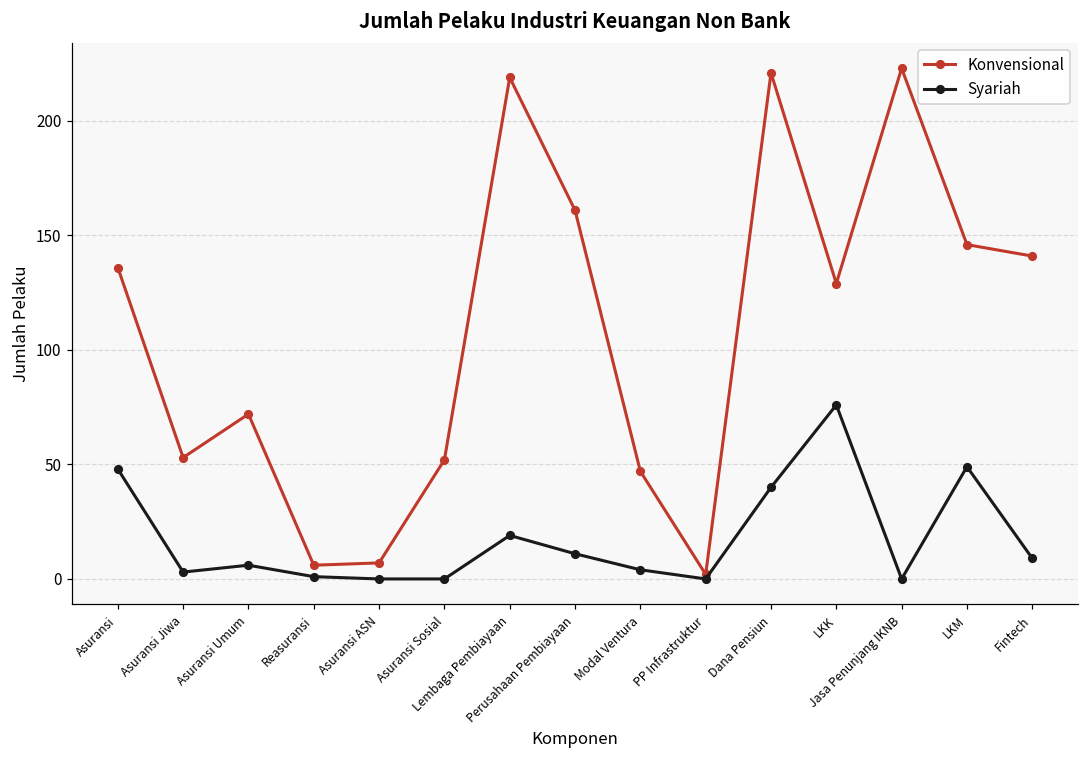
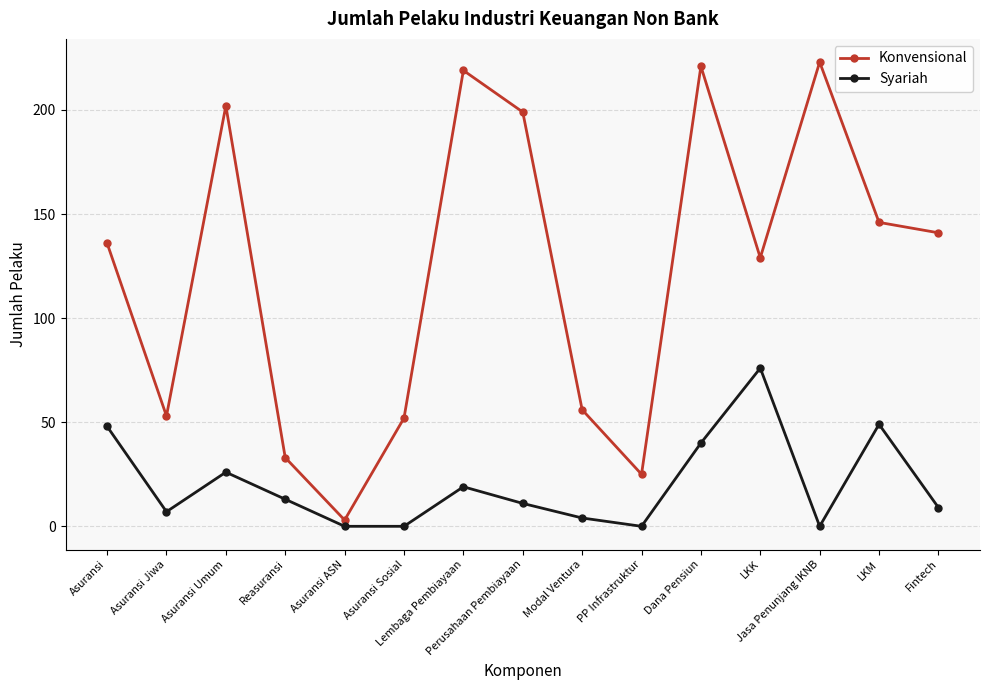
  {
    "Konvensional": {
      "Asuransi": 136,
      "Asuransi Jiwa": 53,
-     "Asuransi Umum": 72,
-     "Reasuransi": 6,
-     "Asuransi ASN": 7,
+     "Asuransi Umum": 202,
+     "Reasuransi": 33,
+     "Asuransi ASN": 3,
      "Asuransi Sosial": 52,
      "Lembaga Pembiayaan": 219,
-     "Perusahaan Pembiayaan": 161,
-     "Modal Ventura": 47,
-     "PP Infrastruktur": 2,
+     "Perusahaan Pembiayaan": 199,
+     "Modal Ventura": 56,
+     "PP Infrastruktur": 25,
      "Dana Pensiun": 221,
      "LKK": 129,
      "Jasa Penunjang IKNB": 223,
      "LKM": 146,
      "Fintech": 141
    },
    "Syariah": {
      "Asuransi": 48,
-     "Asuransi Jiwa": 3,
-     "Asuransi Umum": 6,
-     "Reasuransi": 1,
+     "Asuransi Jiwa": 7,
+     "Asuransi Umum": 26,
+     "Reasuransi": 13,
      "Asuransi ASN": 0,
      "Asuransi Sosial": 0,
      "Lembaga Pembiayaan": 19,
      "Perusahaan Pembiayaan": 11,
      "Modal Ventura": 4,
      "PP Infrastruktur": 0,
      "Dana Pensiun": 40,
      "LKK": 76,
      "Jasa Penunjang IKNB": 0,
      "LKM": 49,
      "Fintech": 9
    }
  }
